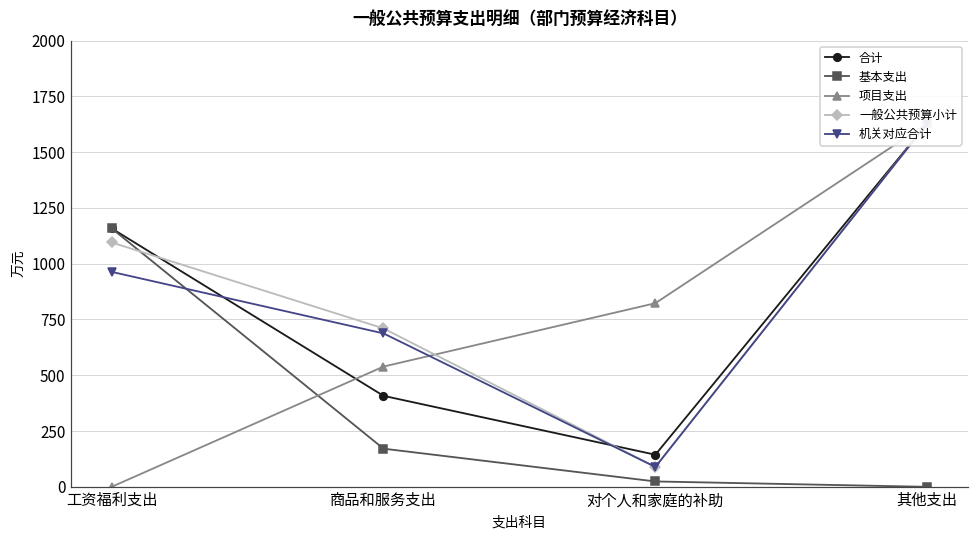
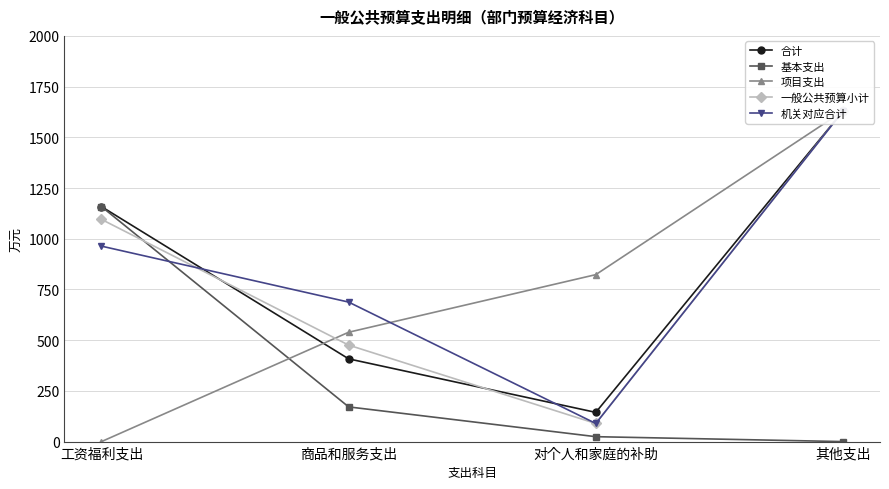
  {
    "合计": {
      "商品和服务支出": 410,
      "对个人和家庭的补助": 140
    },
    "项目支出": {
      "工资福利支出": 0,
      "商品和服务支出": 540,
      "对个人和家庭的补助": 820
    },
    "一般公共预算小计": {
      "工资福利支出": 1100,
-     "商品和服务支出": 710
+     "商品和服务支出": 480
    }
  }
